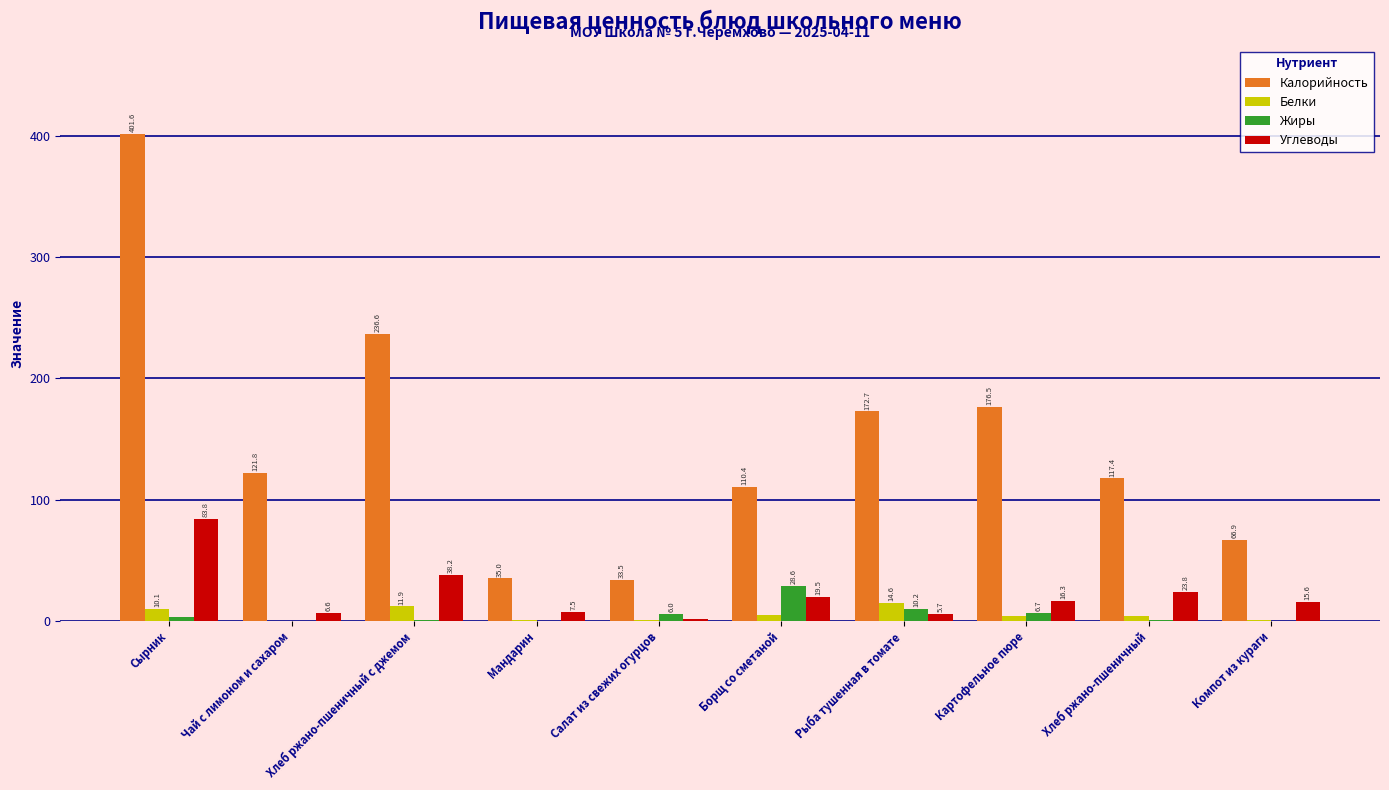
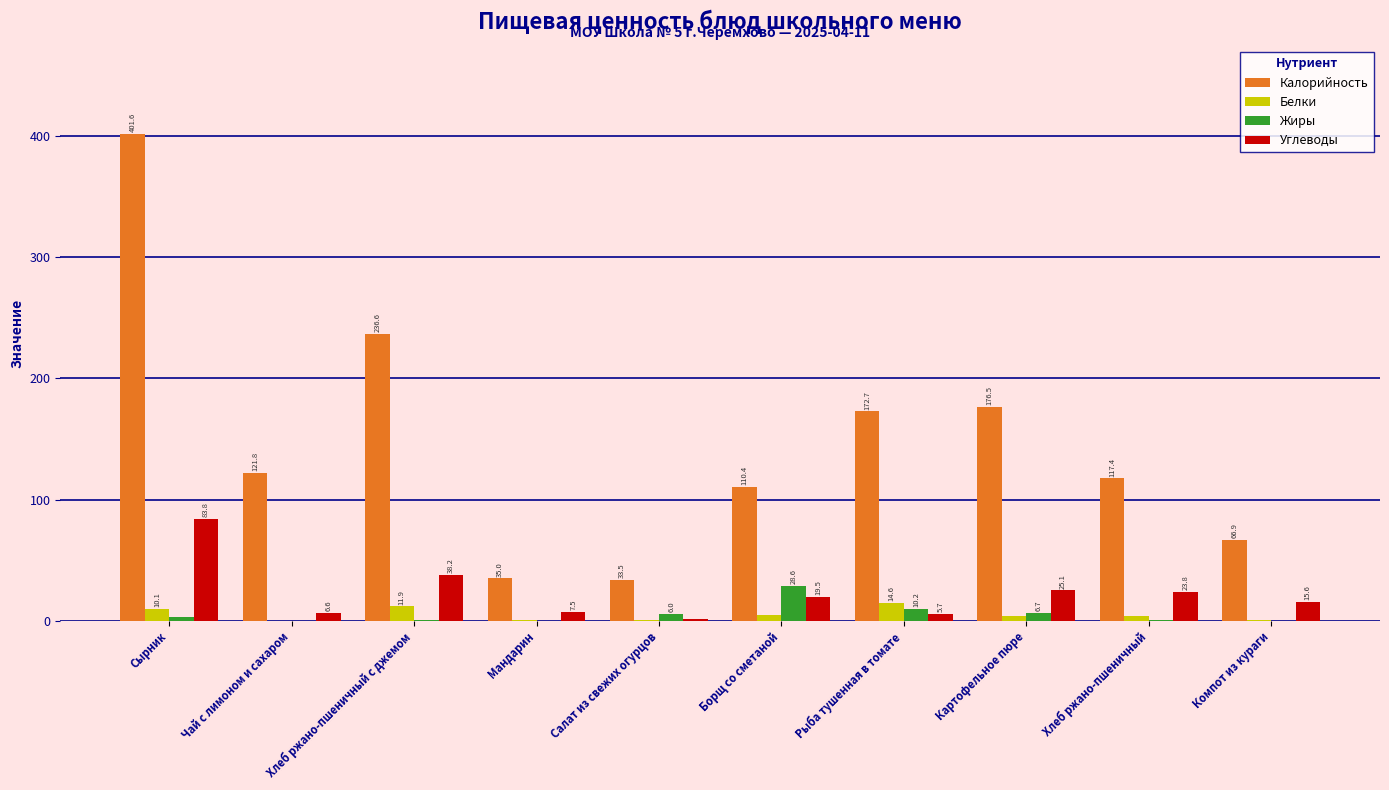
  {
    "Калорийность": {
      "Сырник": 401.6,
      "Чай с лимоном и сахаром": 121.8,
      "Хлеб ржано-пшеничный с джемом": 236.6,
      "Мандарин": 35.0,
      "Салат из свежих огурцов": 33.5,
      "Борщ со сметаной": 110.4,
      "Рыба тушенная в томате": 172.7,
      "Картофельное пюре": 176.5,
      "Хлеб ржано-пшеничный": 117.4,
      "Компот из кураги": 66.9
    },
    "Белки": {
      "Сырник": 10.1,
      "Хлеб ржано-пшеничный с джемом": 11.9,
      "Рыба тушенная в томате": 14.6
    },
    "Жиры": {
      "Салат из свежих огурцов": 6.0,
      "Борщ со сметаной": 28.6,
      "Рыба тушенная в томате": 10.2,
      "Картофельное пюре": 6.7
    },
    "Углеводы": {
      "Сырник": 83.8,
      "Чай с лимоном и сахаром": 6.6,
      "Хлеб ржано-пшеничный с джемом": 38.2,
      "Мандарин": 7.5,
      "Борщ со сметаной": 19.5,
      "Рыба тушенная в томате": 5.7,
-     "Картофельное пюре": 16.3,
+     "Картофельное пюре": 25.1,
      "Хлеб ржано-пшеничный": 23.8,
      "Компот из кураги": 15.6
    }
  }
